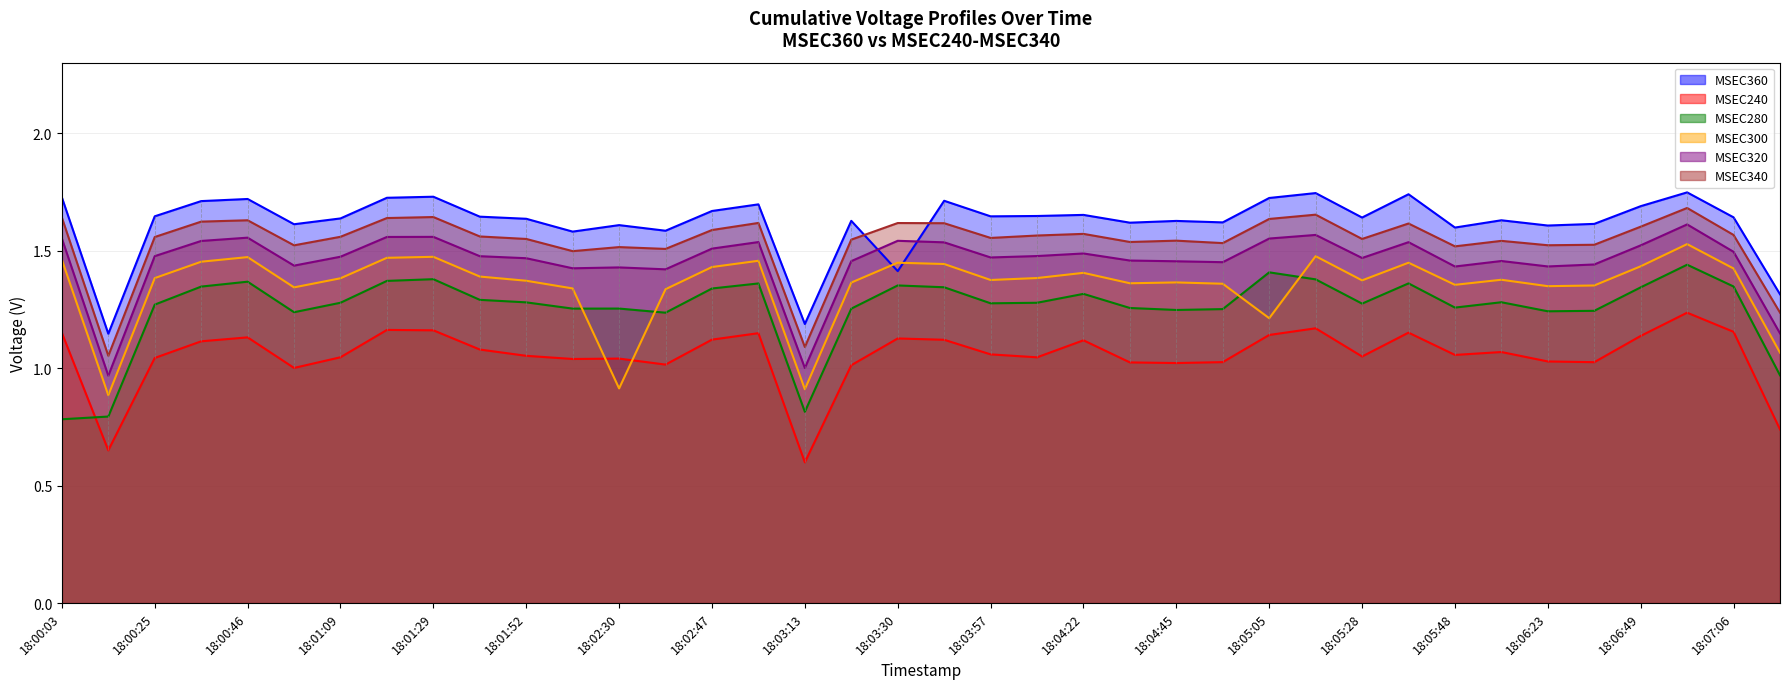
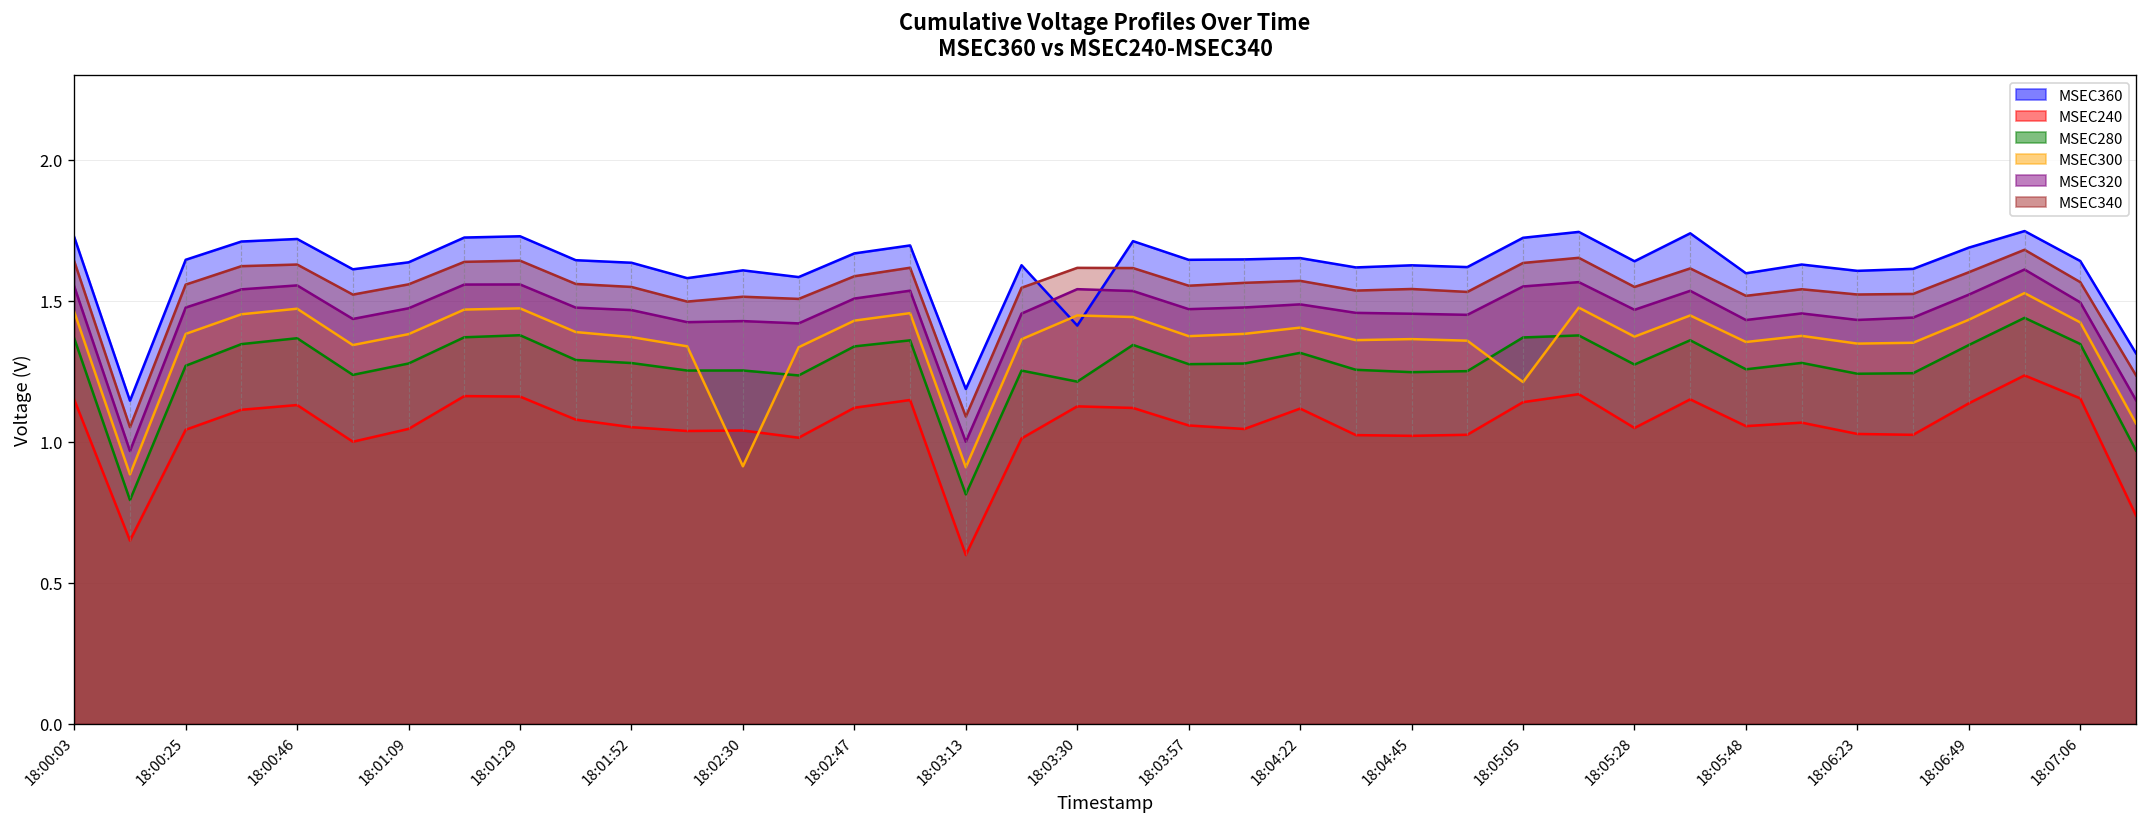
  {
    "MSEC280": {
-     "18:00:03": 0.78,
+     "18:00:03": 1.37,
      "18:00:25": 1.27,
      "18:00:46": 1.37,
      "18:01:09": 1.28,
      "18:01:29": 1.38,
      "18:01:52": 1.28,
      "18:02:30": 1.25,
      "18:02:47": 1.34,
      "18:03:13": 0.81,
-     "18:03:30": 1.35,
+     "18:03:30": 1.21,
      "18:03:57": 1.28,
      "18:04:22": 1.32,
      "18:04:45": 1.25,
-     "18:05:05": 1.41,
+     "18:05:05": 1.37,
      "18:05:28": 1.27,
      "18:05:48": 1.26,
      "18:06:23": 1.24,
      "18:06:49": 1.34,
      "18:07:06": 1.35
    },
    "MSEC300": {
      "18:00:03": 1.46,
      "18:00:25": 1.38,
      "18:00:46": 1.47,
      "18:01:09": 1.38,
      "18:01:29": 1.47,
      "18:01:52": 1.37,
      "18:02:30": 0.91,
      "18:02:47": 1.43,
      "18:03:13": 0.91,
      "18:03:30": 1.45,
      "18:03:57": 1.38,
      "18:04:22": 1.41,
      "18:04:45": 1.36,
      "18:05:05": 1.21,
      "18:05:28": 1.37,
      "18:05:48": 1.35,
      "18:06:23": 1.35,
      "18:06:49": 1.43,
      "18:07:06": 1.42
    }
  }
